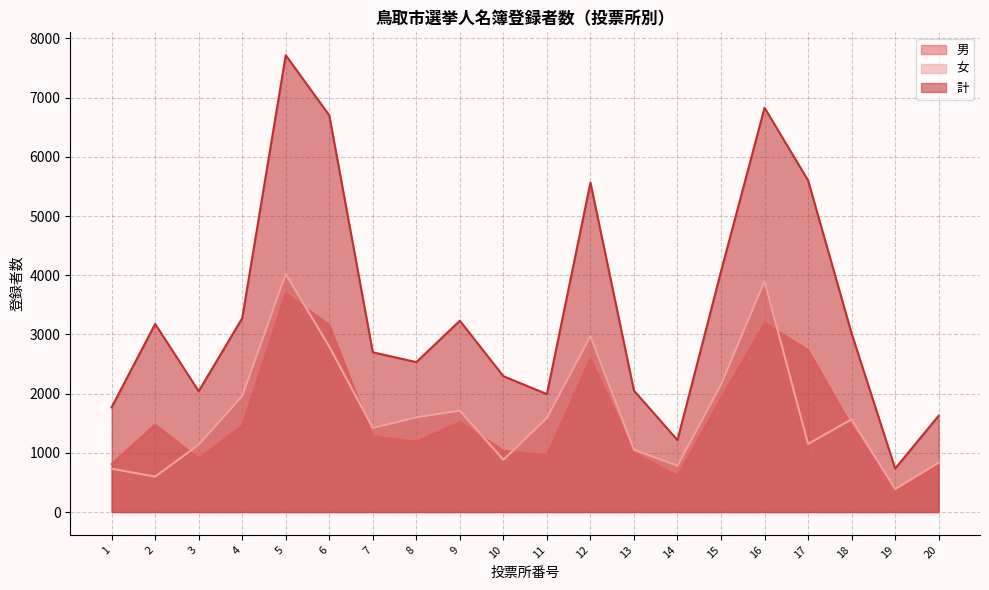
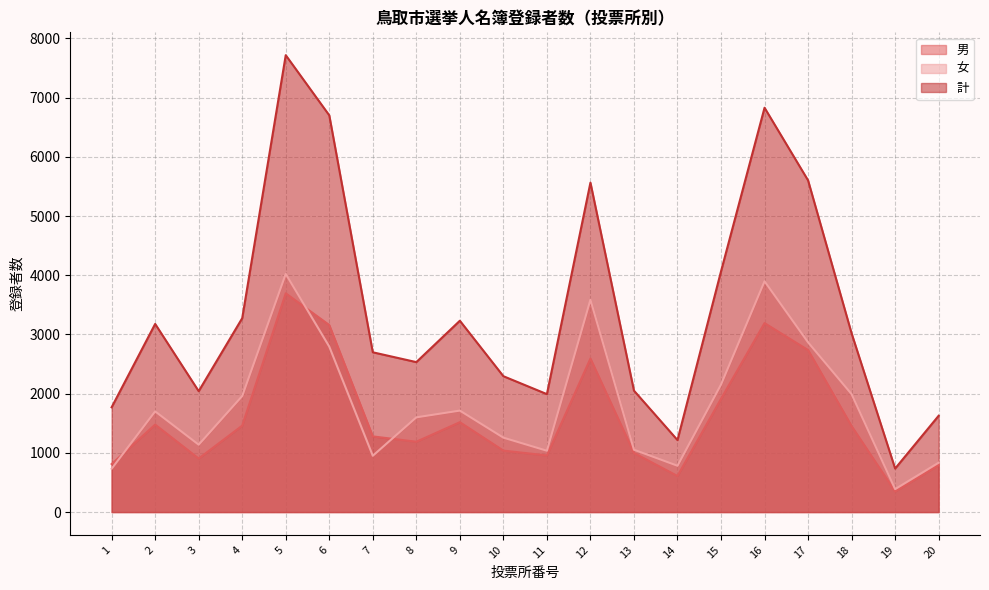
  {
    "女": {
      "1": 700,
-     "2": 600,
+     "2": 1700,
      "3": 1100,
      "4": 2000,
      "5": 4000,
      "6": 2800,
-     "7": 1400,
+     "7": 1000,
      "8": 1600,
      "9": 1700,
-     "10": 900,
-     "11": 1600,
-     "12": 3000,
+     "10": 1300,
+     "11": 1000,
+     "12": 3600,
      "13": 1100,
      "14": 800,
      "15": 2200,
      "16": 3900,
-     "17": 1200,
-     "18": 1600
+     "17": 2900,
+     "18": 2000
    }
  }
